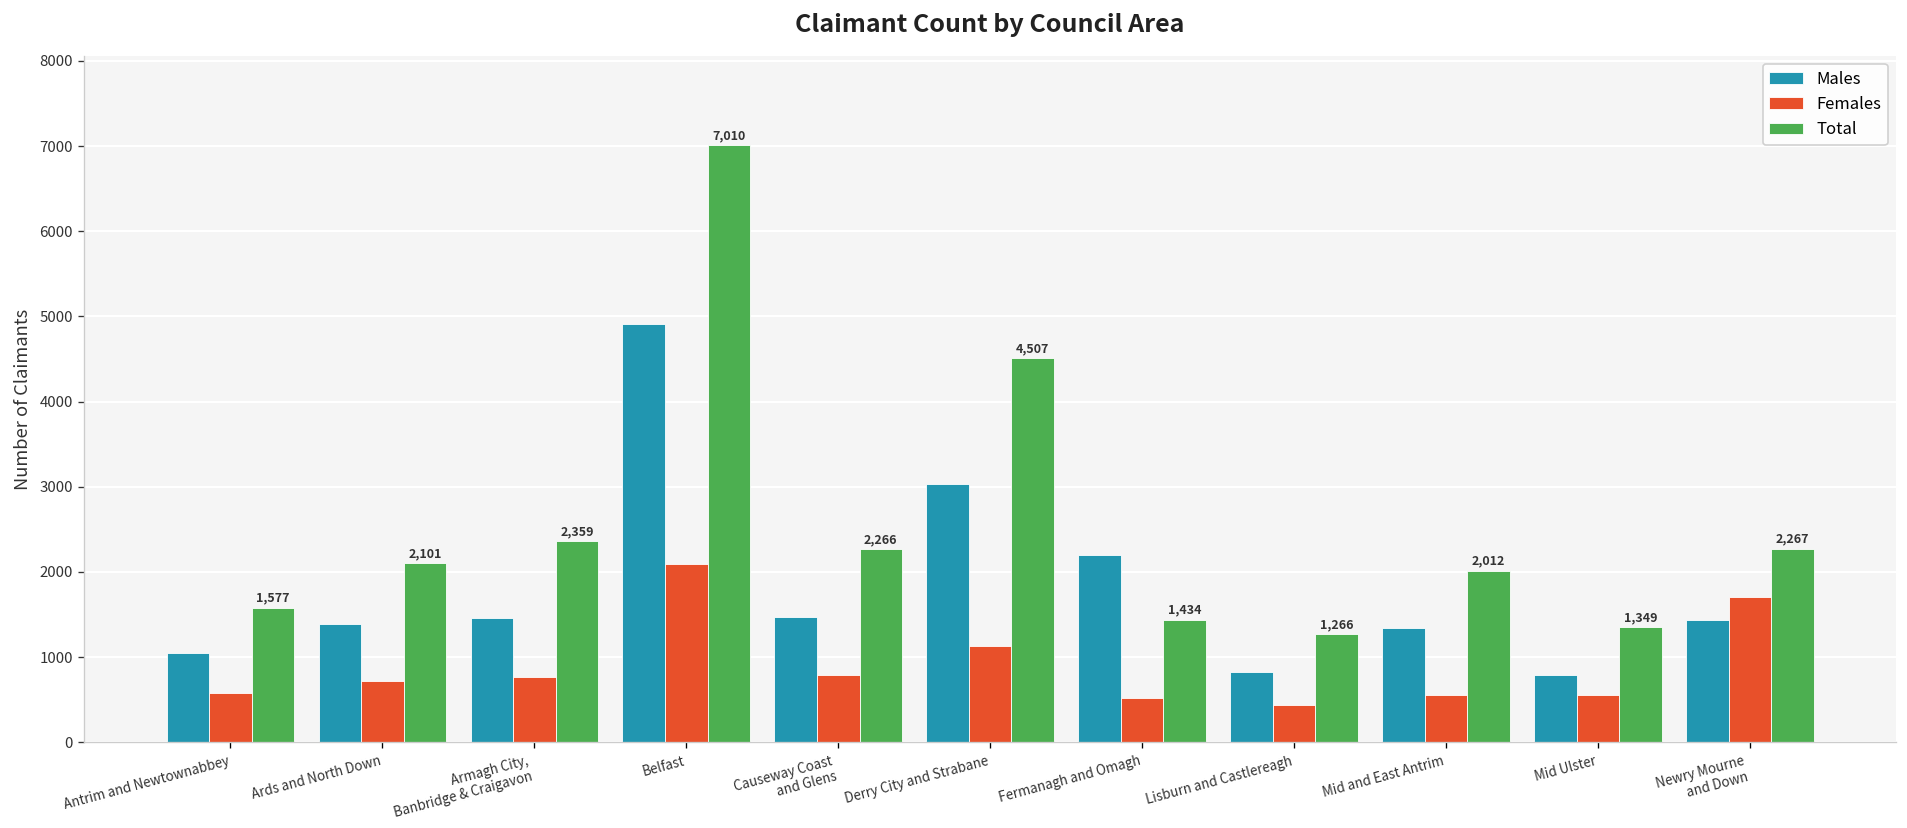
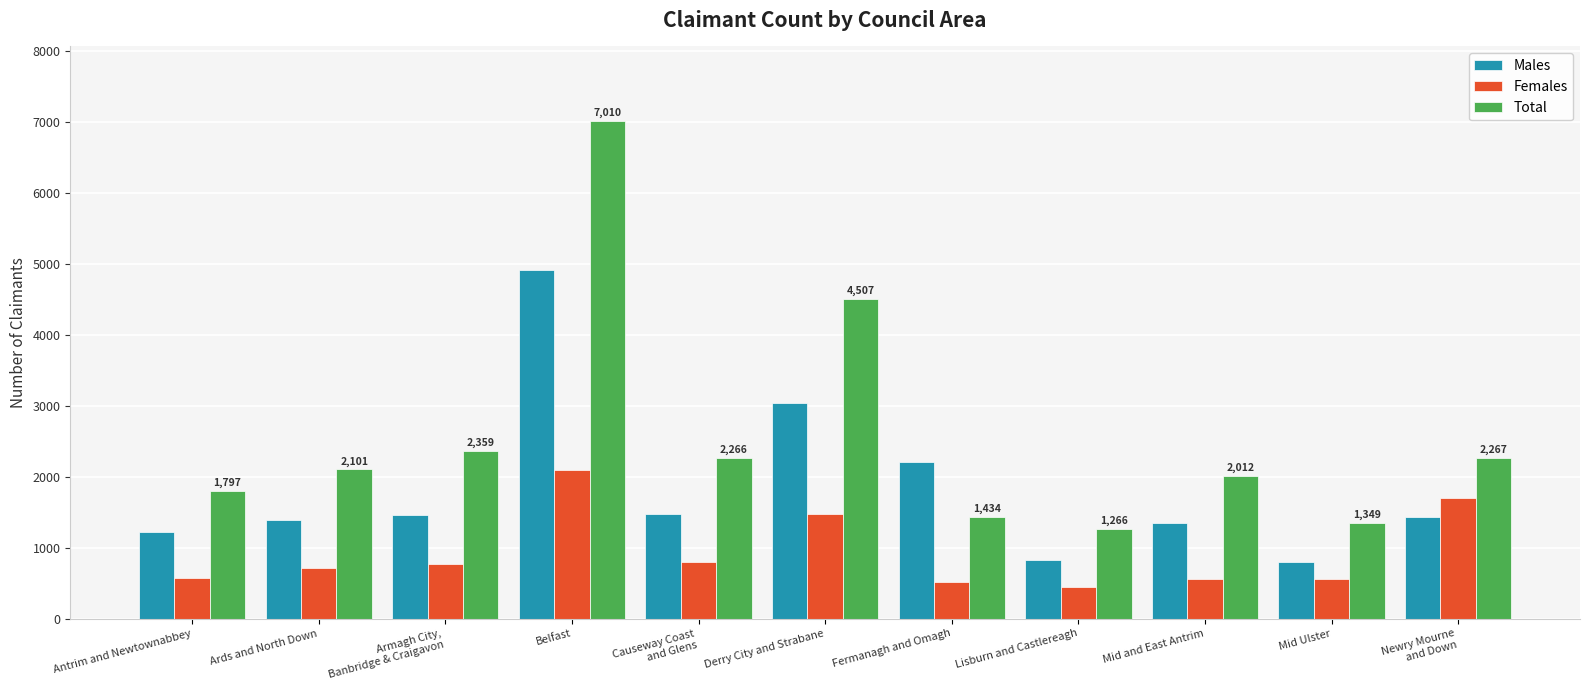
  {
    "Males": {
-     "Antrim and Newtownabbey": "1000",
+     "Antrim and Newtownabbey": "1200",
      "Ards and North Down": "1400",
      "Armagh City, Banbridge & Craigavon": "1500",
      "Belfast": "4900",
      "Causeway Coast and Glens": "1500",
      "Derry City and Strabane": "3000",
      "Fermanagh and Omagh": "2200",
      "Lisburn and Castlereagh": "800",
      "Mid and East Antrim": "1300",
      "Mid Ulster": "800",
      "Newry Mourne and Down": "1400"
    },
    "Females": {
      "Antrim and Newtownabbey": "600",
      "Ards and North Down": "700",
      "Armagh City, Banbridge & Craigavon": "800",
      "Belfast": "2100",
      "Causeway Coast and Glens": "800",
-     "Derry City and Strabane": "1100",
+     "Derry City and Strabane": "1500",
      "Fermanagh and Omagh": "500",
      "Lisburn and Castlereagh": "400",
      "Mid and East Antrim": "600",
      "Mid Ulster": "600",
      "Newry Mourne and Down": "1700"
    },
    "Total": {
-     "Antrim and Newtownabbey": "1,577",
+     "Antrim and Newtownabbey": "1,797",
      "Ards and North Down": "2,101",
      "Armagh City, Banbridge & Craigavon": "2,359",
      "Belfast": "7,010",
      "Causeway Coast and Glens": "2,266",
      "Derry City and Strabane": "4,507",
      "Fermanagh and Omagh": "1,434",
      "Lisburn and Castlereagh": "1,266",
      "Mid and East Antrim": "2,012",
      "Mid Ulster": "1,349",
      "Newry Mourne and Down": "2,267"
    }
  }
